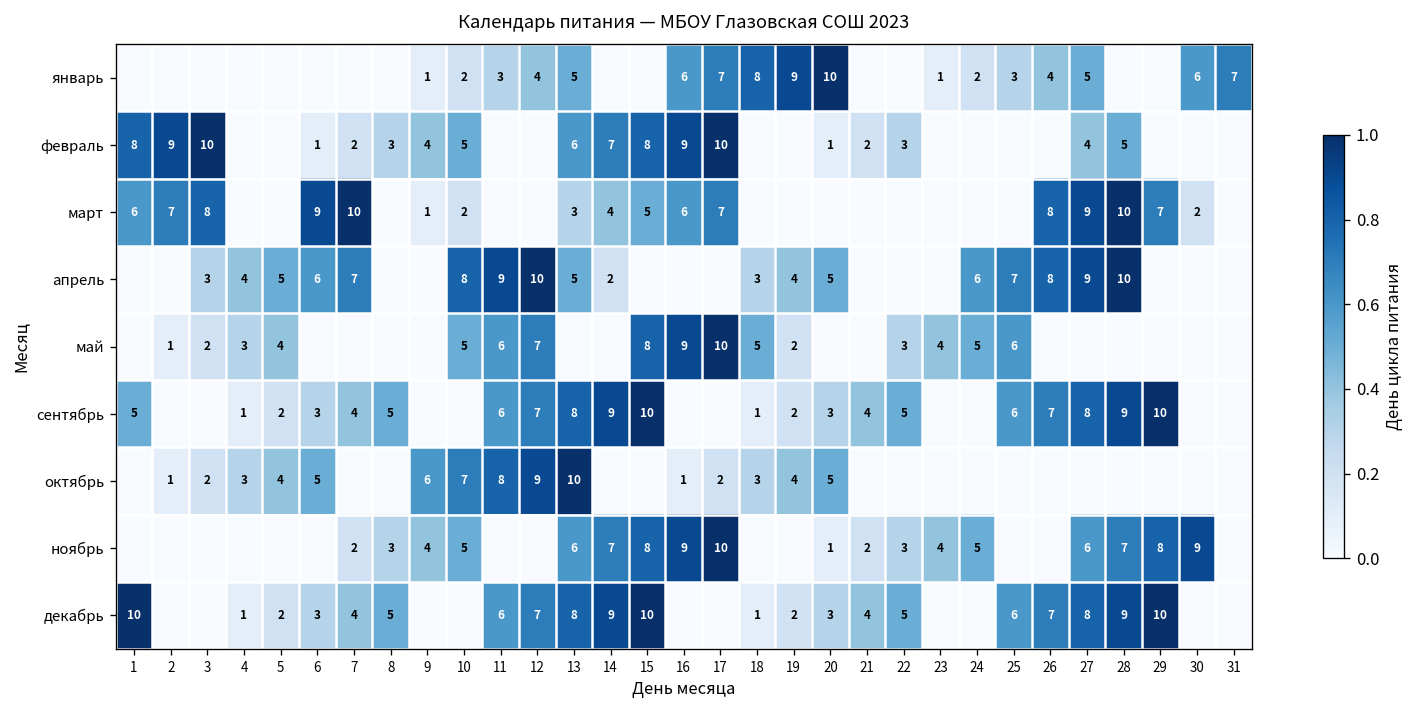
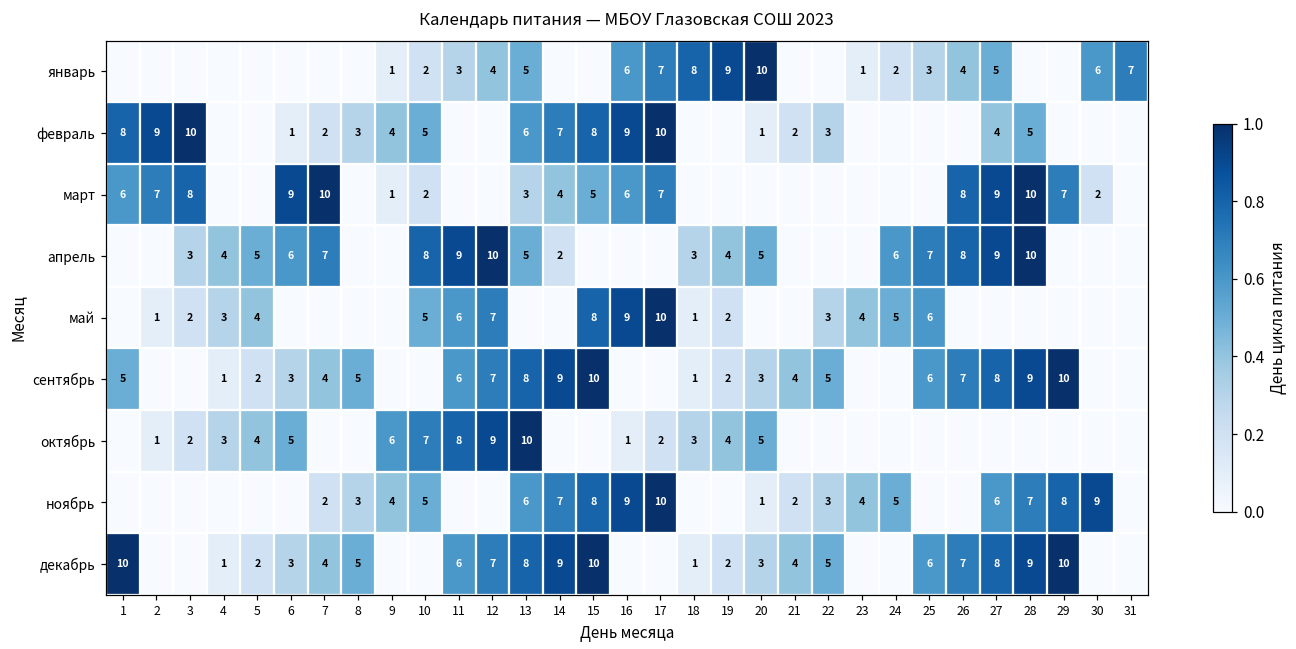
  {
    "январь": {
      "9": 1,
      "10": 2,
      "11": 3,
      "12": 4,
      "13": 5,
      "16": 6,
      "17": 7,
      "18": 8,
      "19": 9,
      "20": 10,
      "23": 1,
      "24": 2,
      "25": 3,
      "26": 4,
      "27": 5,
      "30": 6,
      "31": 7
    },
    "февраль": {
      "1": 8,
      "2": 9,
      "3": 10,
      "6": 1,
      "7": 2,
      "8": 3,
      "9": 4,
      "10": 5,
      "13": 6,
      "14": 7,
      "15": 8,
      "16": 9,
      "17": 10,
      "20": 1,
      "21": 2,
      "22": 3,
      "27": 4,
      "28": 5
    },
    "март": {
      "1": 6,
      "2": 7,
      "3": 8,
      "6": 9,
      "7": 10,
      "9": 1,
      "10": 2,
      "13": 3,
      "14": 4,
      "15": 5,
      "16": 6,
      "17": 7,
      "26": 8,
      "27": 9,
      "28": 10,
      "29": 7,
      "30": 2
    },
    "апрель": {
      "3": 3,
      "4": 4,
      "5": 5,
      "6": 6,
      "7": 7,
      "10": 8,
      "11": 9,
      "12": 10,
      "13": 5,
      "14": 2,
      "18": 3,
      "19": 4,
      "20": 5,
      "24": 6,
      "25": 7,
      "26": 8,
      "27": 9,
      "28": 10
    },
    "май": {
      "2": 1,
      "3": 2,
      "4": 3,
      "5": 4,
      "10": 5,
      "11": 6,
      "12": 7,
      "15": 8,
      "16": 9,
      "17": 10,
-     "18": 5,
+     "18": 1,
      "19": 2,
      "22": 3,
      "23": 4,
      "24": 5,
      "25": 6
    },
    "сентябрь": {
      "1": 5,
      "4": 1,
      "5": 2,
      "6": 3,
      "7": 4,
      "8": 5,
      "11": 6,
      "12": 7,
      "13": 8,
      "14": 9,
      "15": 10,
      "18": 1,
      "19": 2,
      "20": 3,
      "21": 4,
      "22": 5,
      "25": 6,
      "26": 7,
      "27": 8,
      "28": 9,
      "29": 10
    },
    "октябрь": {
      "2": 1,
      "3": 2,
      "4": 3,
      "5": 4,
      "6": 5,
      "9": 6,
      "10": 7,
      "11": 8,
      "12": 9,
      "13": 10,
      "16": 1,
      "17": 2,
      "18": 3,
      "19": 4,
      "20": 5
    },
    "ноябрь": {
      "7": 2,
      "8": 3,
      "9": 4,
      "10": 5,
      "13": 6,
      "14": 7,
      "15": 8,
      "16": 9,
      "17": 10,
      "20": 1,
      "21": 2,
      "22": 3,
      "23": 4,
      "24": 5,
      "27": 6,
      "28": 7,
      "29": 8,
      "30": 9
    },
    "декабрь": {
      "1": 10,
      "4": 1,
      "5": 2,
      "6": 3,
      "7": 4,
      "8": 5,
      "11": 6,
      "12": 7,
      "13": 8,
      "14": 9,
      "15": 10,
      "18": 1,
      "19": 2,
      "20": 3,
      "21": 4,
      "22": 5,
      "25": 6,
      "26": 7,
      "27": 8,
      "28": 9,
      "29": 10
    }
  }
